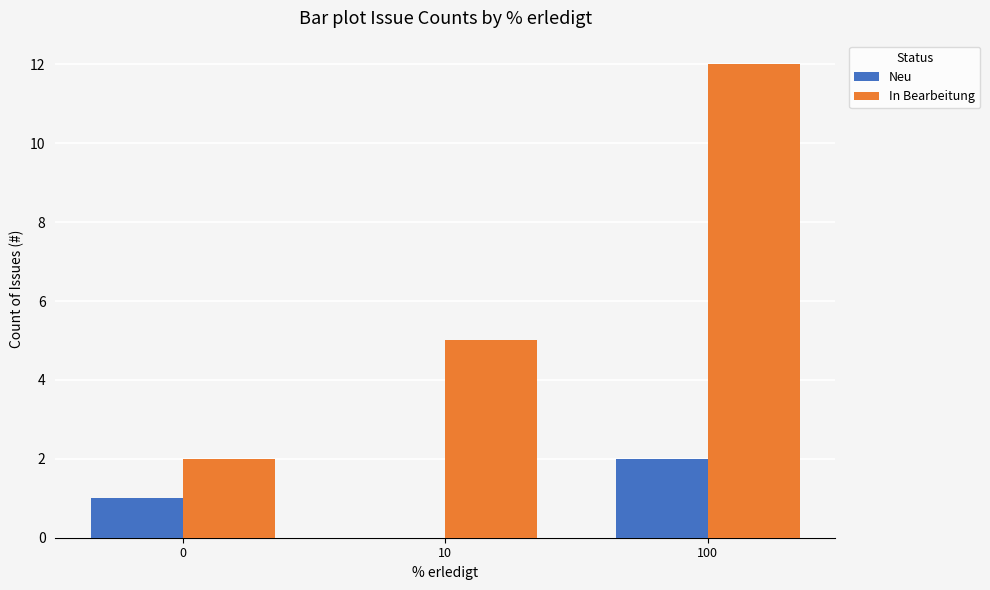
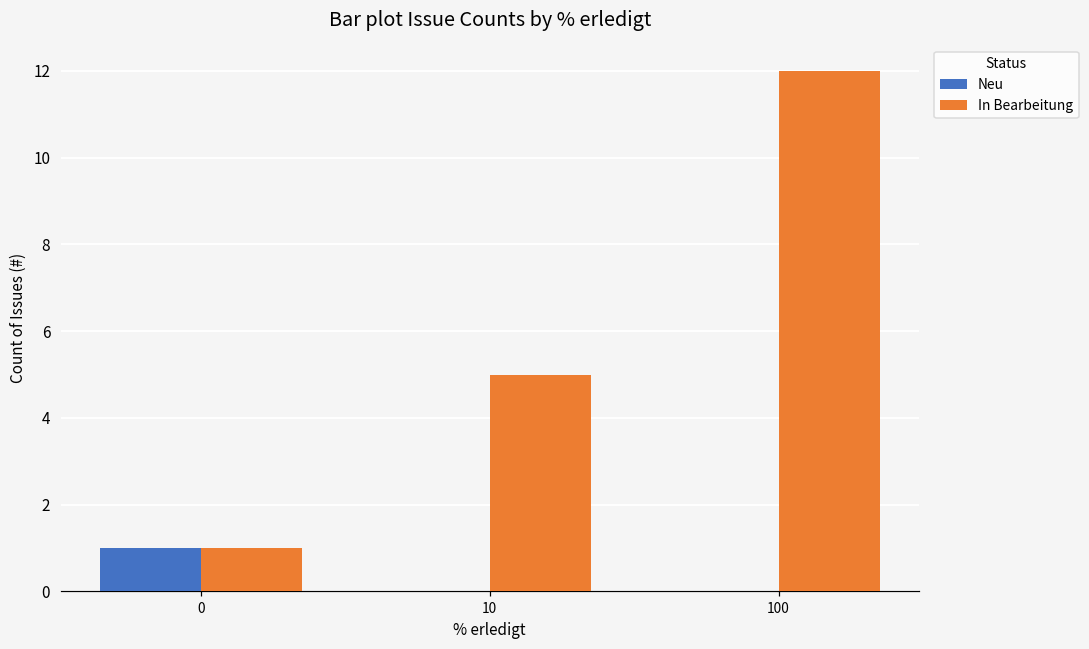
  {
    "Neu": {
      "0": 1,
      "10": 0,
-     "100": 2
+     "100": 0
    },
    "In Bearbeitung": {
-     "0": 2,
+     "0": 1,
      "10": 5,
      "100": 12
    }
  }
